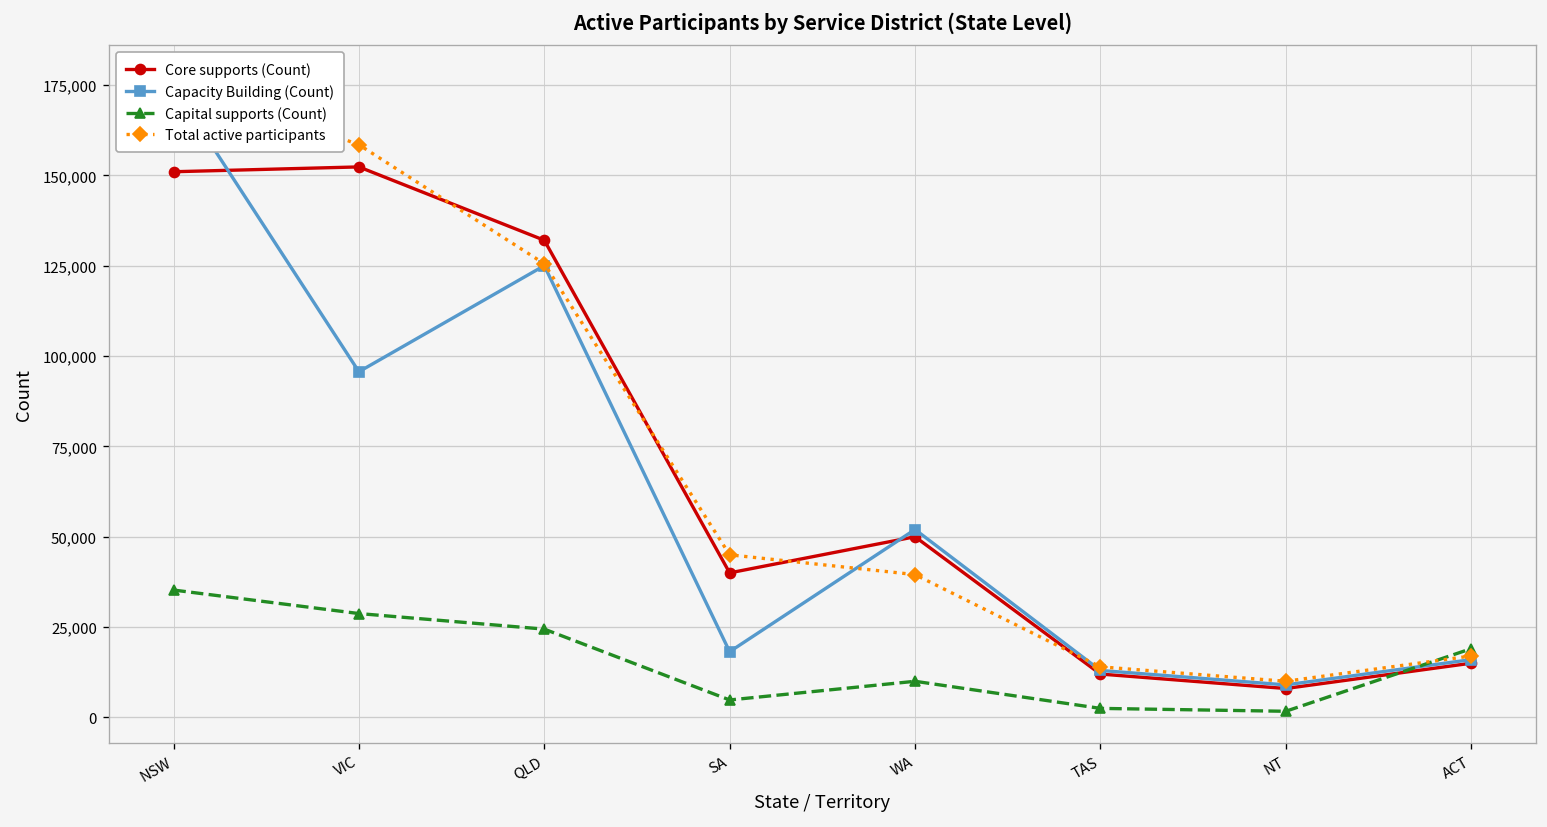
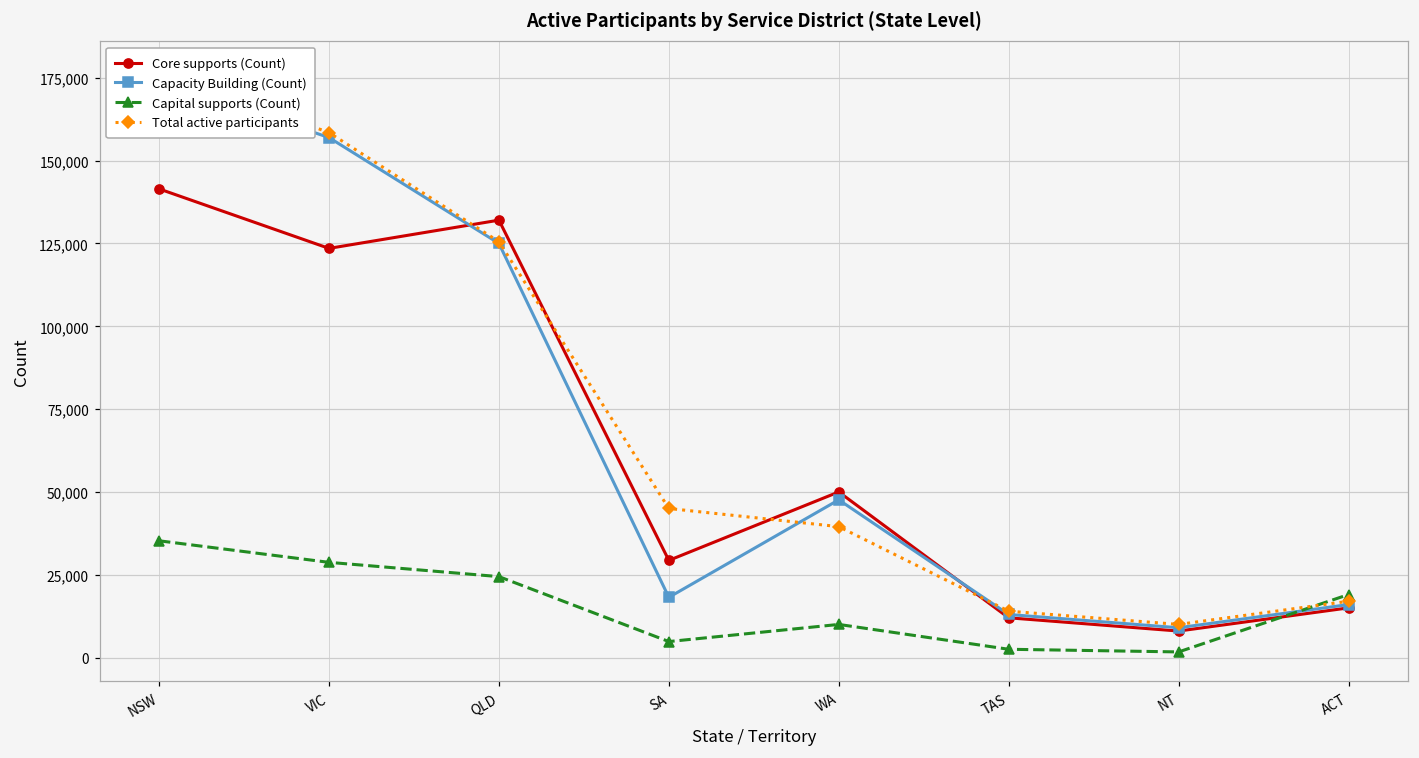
  {
    "Core supports (Count)": {
-     "NSW": "151,000",
-     "VIC": "152,000",
+     "NSW": "141,000",
+     "VIC": "124,000",
      "QLD": "132,000",
-     "SA": "40,000",
+     "SA": "29,000",
      "WA": "50,000",
      "TAS": "12,000",
      "NT": "8,000",
      "ACT": "15,000"
    },
    "Capacity Building (Count)": {
-     "VIC": "96,000",
+     "VIC": "157,000",
      "SA": "18,000",
-     "WA": "52,000",
+     "WA": "48,000",
      "TAS": "13,000",
      "NT": "9,000",
      "ACT": "16,000"
    },
    "Capital supports (Count)": {
      "NSW": "35,000",
      "VIC": "29,000",
      "QLD": "24,000",
      "SA": "5,000",
      "WA": "10,000",
      "TAS": "3,000",
      "NT": "2,000",
      "ACT": "19,000"
    },
    "Total active participants": {
      "VIC": "158,000",
      "SA": "45,000",
      "WA": "40,000",
      "TAS": "14,000",
      "NT": "10,000",
      "ACT": "17,000"
    }
  }
